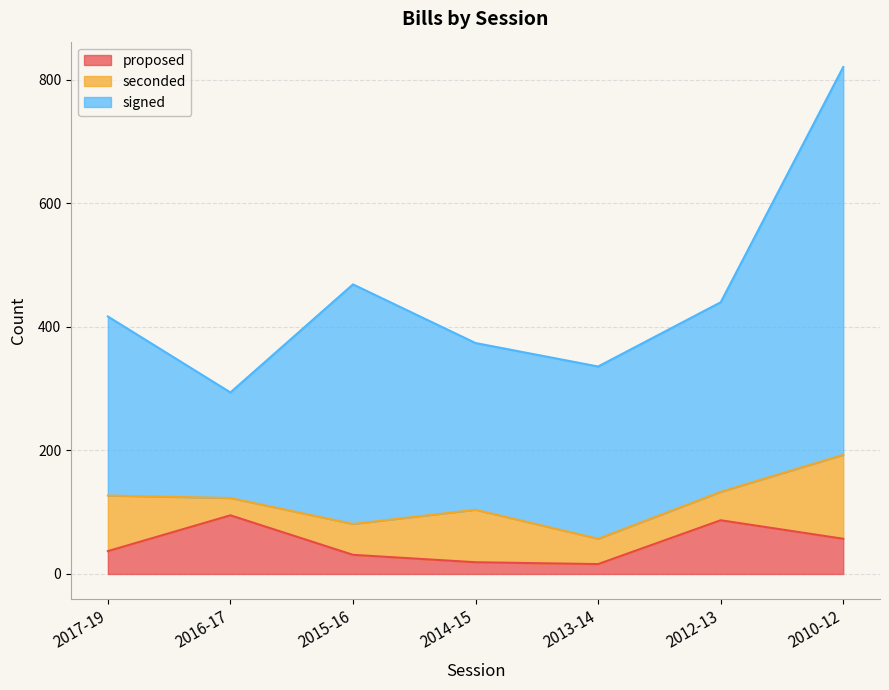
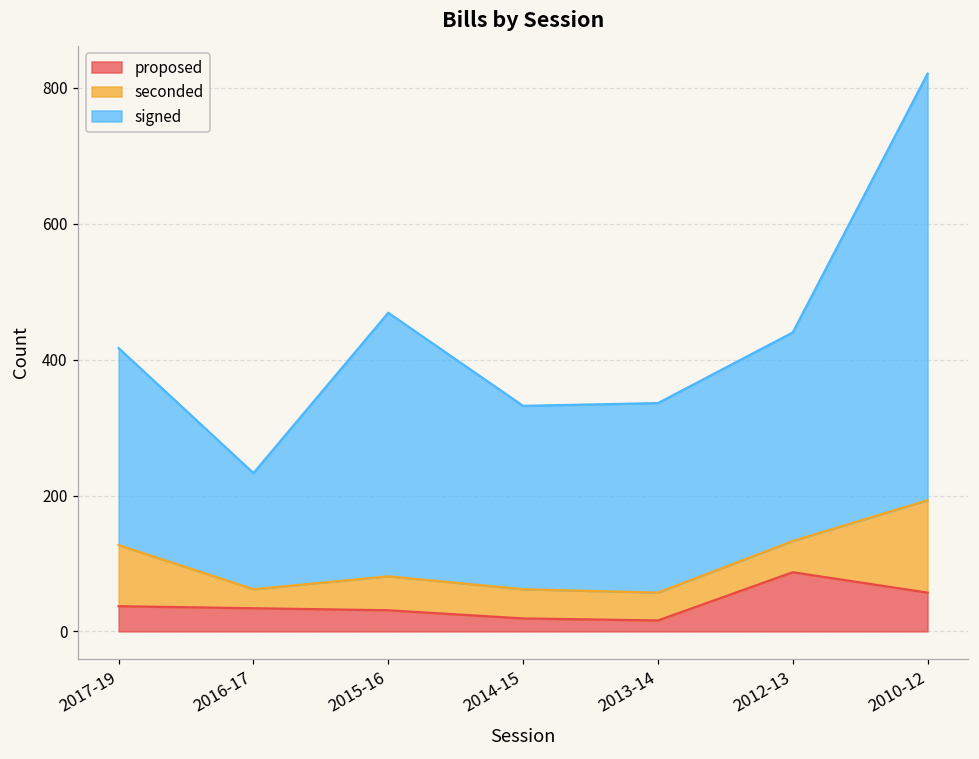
  {
    "proposed": {
      "2017-19": 40,
-     "2016-17": 100,
+     "2016-17": 30,
      "2015-16": 30,
      "2014-15": 20,
      "2013-14": 20,
      "2012-13": 90,
      "2010-12": 60
    },
    "seconded": {
      "2017-19": 90,
      "2016-17": 30,
      "2015-16": 50,
-     "2014-15": 90,
+     "2014-15": 40,
      "2013-14": 40,
      "2012-13": 50,
      "2010-12": 140
    },
    "signed": {
      "2017-19": 290,
      "2016-17": 170,
      "2015-16": 390,
      "2014-15": 270,
      "2013-14": 280,
      "2012-13": 310,
      "2010-12": 630
    }
  }
